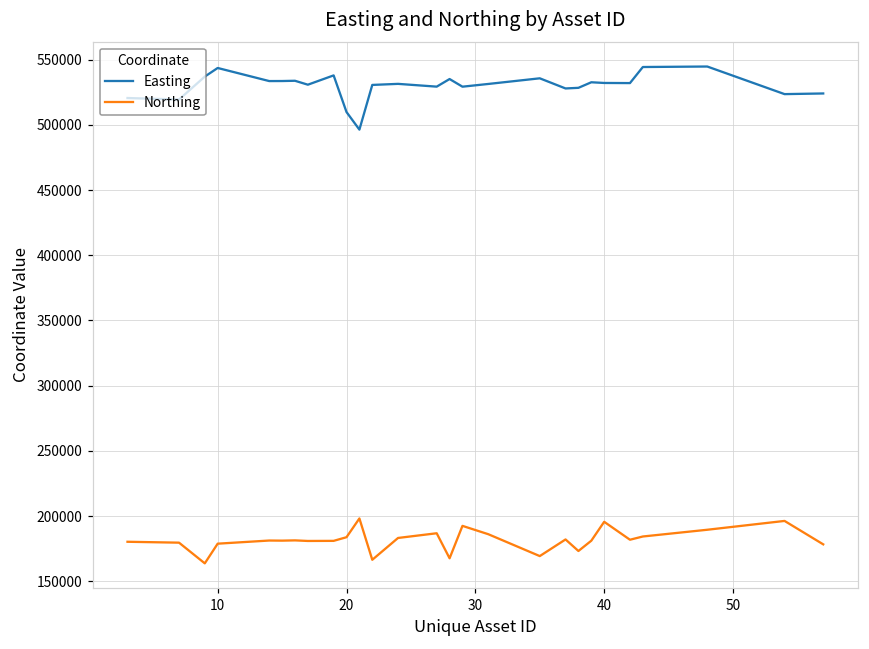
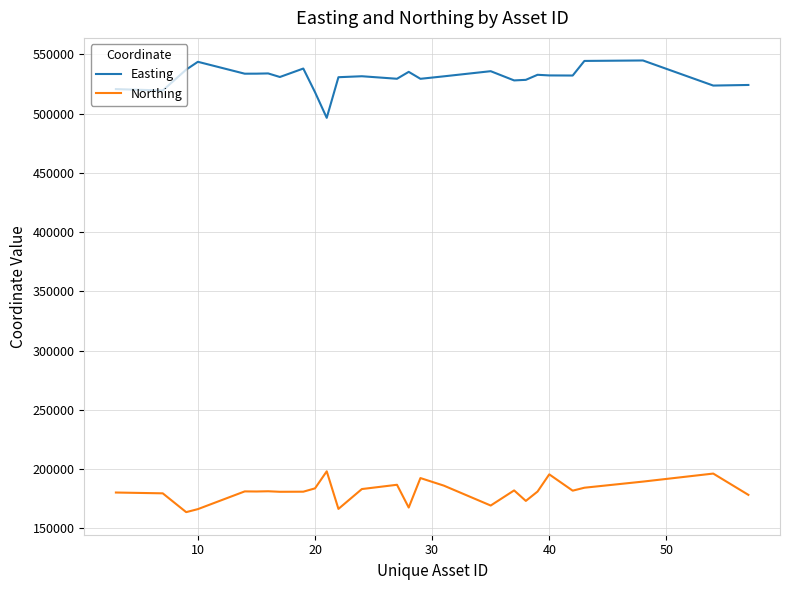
  {
    "Easting": {
      "10": 544000,
-     "20": 510000,
+     "20": 518000,
      "40": 532000
    },
    "Northing": {
-     "10": 179000,
+     "10": 166000,
      "20": 184000,
      "40": 196000
    }
  }
